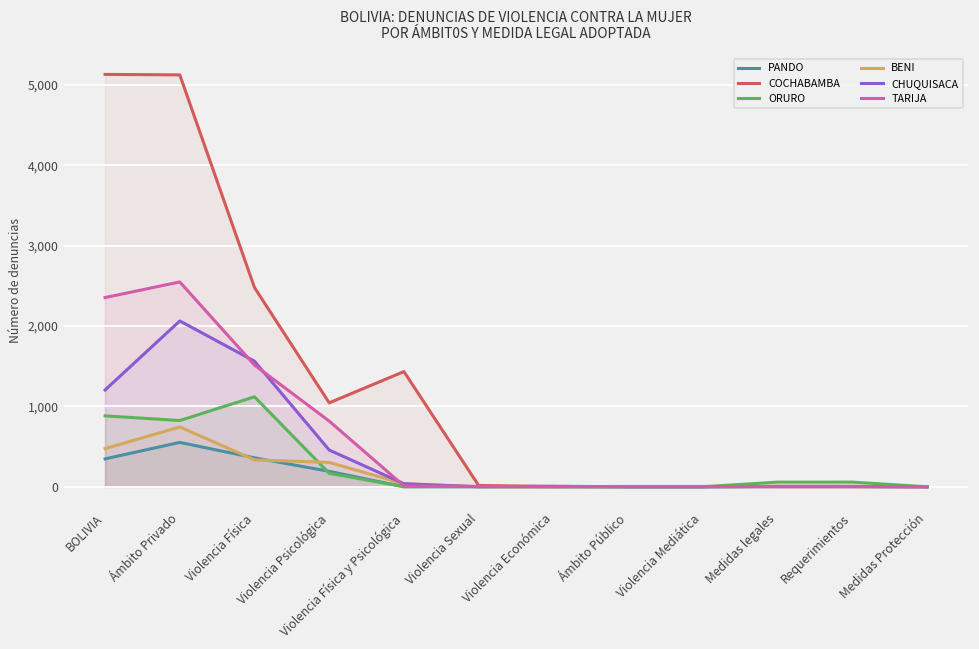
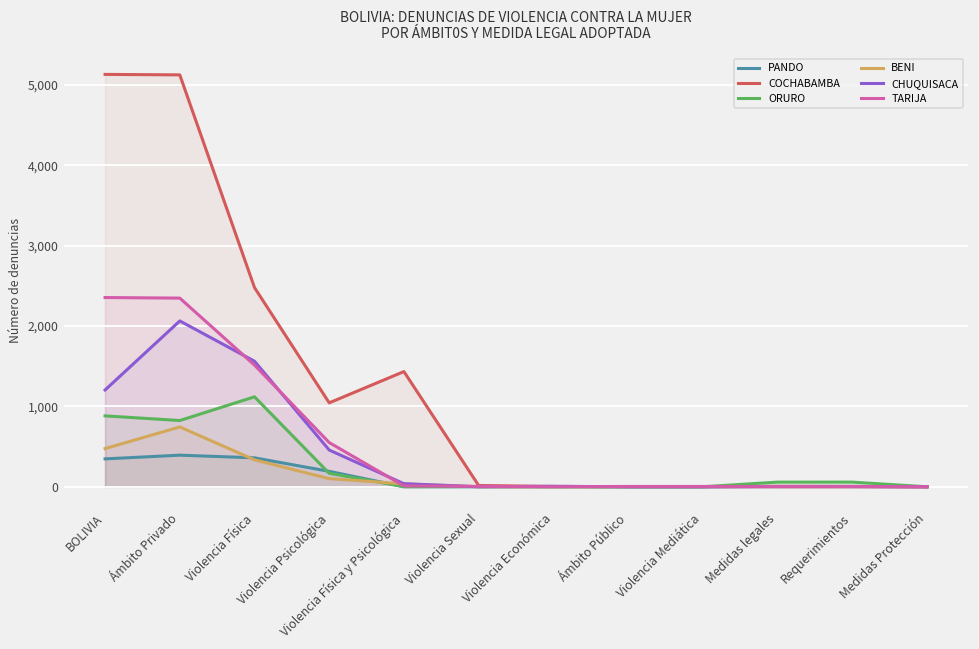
  {
    "PANDO": {
      "BOLIVIA": "300",
-     "Ámbito Privado": "600"
+     "Ámbito Privado": "400"
    },
    "COCHABAMBA": {
      "BOLIVIA": "5,100",
      "Ámbito Privado": "5,100",
      "Violencia Física": "2,500",
      "Violencia Psicológica": "1,000",
      "Violencia Física y Psicológica": "1,400"
    },
    "ORURO": {
      "BOLIVIA": "900",
      "Ámbito Privado": "800",
      "Violencia Física": "1,100",
      "Medidas legales": "100",
      "Requerimientos": "100"
    },
    "BENI": {
      "BOLIVIA": "500",
      "Ámbito Privado": "700",
-     "Violencia Psicológica": "300"
+     "Violencia Psicológica": "100"
    },
    "CHUQUISACA": {
      "BOLIVIA": "1,200",
      "Ámbito Privado": "2,100",
      "Violencia Física": "1,600",
      "Violencia Psicológica": "500"
    },
    "TARIJA": {
      "BOLIVIA": "2,400",
-     "Ámbito Privado": "2,500",
+     "Ámbito Privado": "2,300",
      "Violencia Física": "1,500",
-     "Violencia Psicológica": "800"
+     "Violencia Psicológica": "600"
    }
  }
